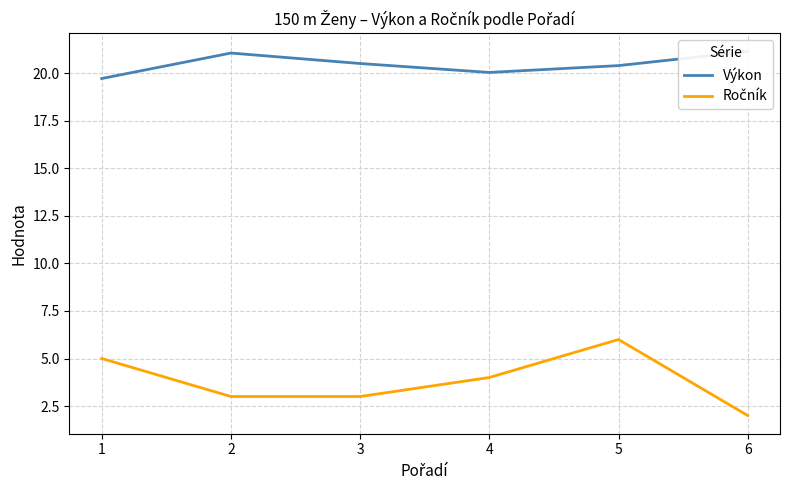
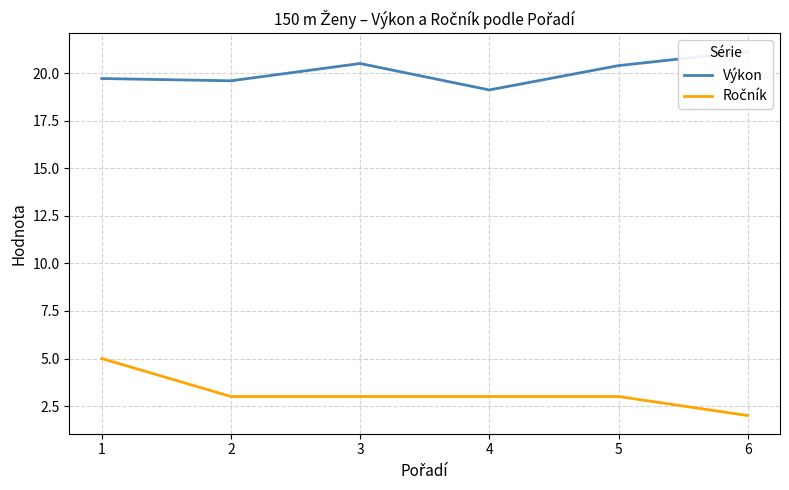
  {
    "Výkon": {
      "1": 19.7,
-     "2": 21.1,
+     "2": 19.6,
      "3": 20.5,
-     "4": 20.1,
+     "4": 19.1,
      "5": 20.4
    },
    "Ročník": {
      "1": 5,
      "2": 3,
      "3": 3,
-     "4": 4,
-     "5": 6,
+     "4": 3,
+     "5": 3,
      "6": 2
    }
  }
